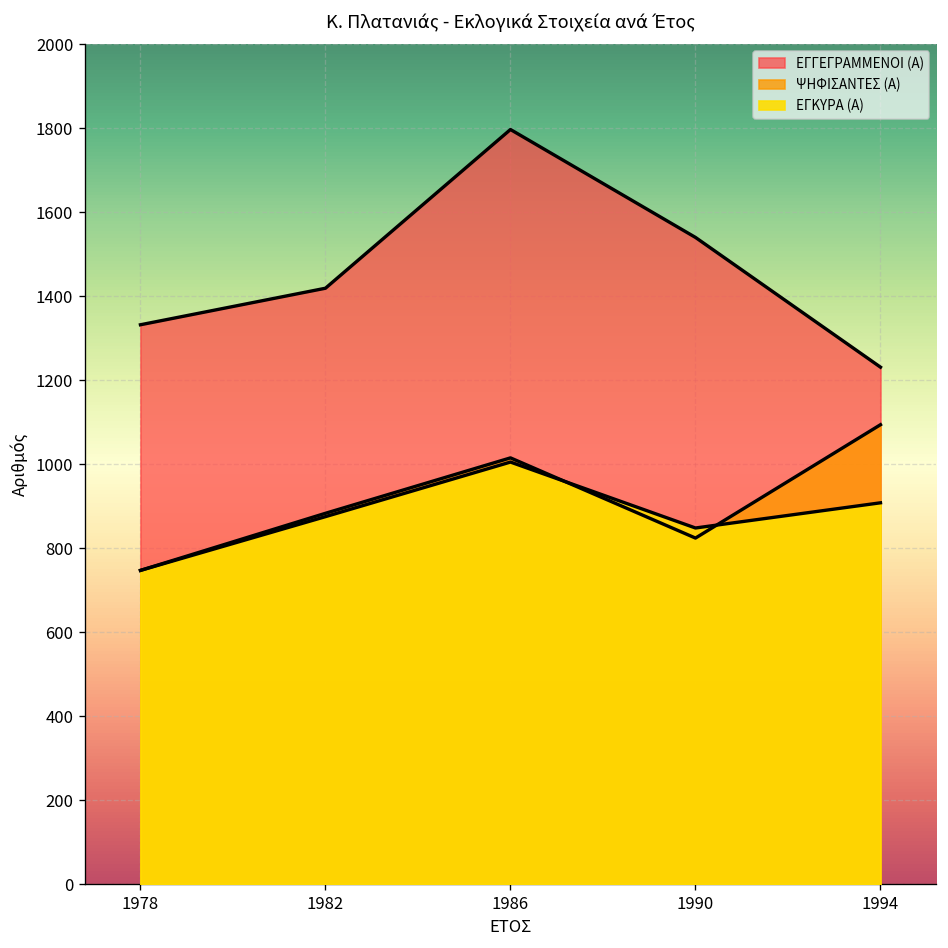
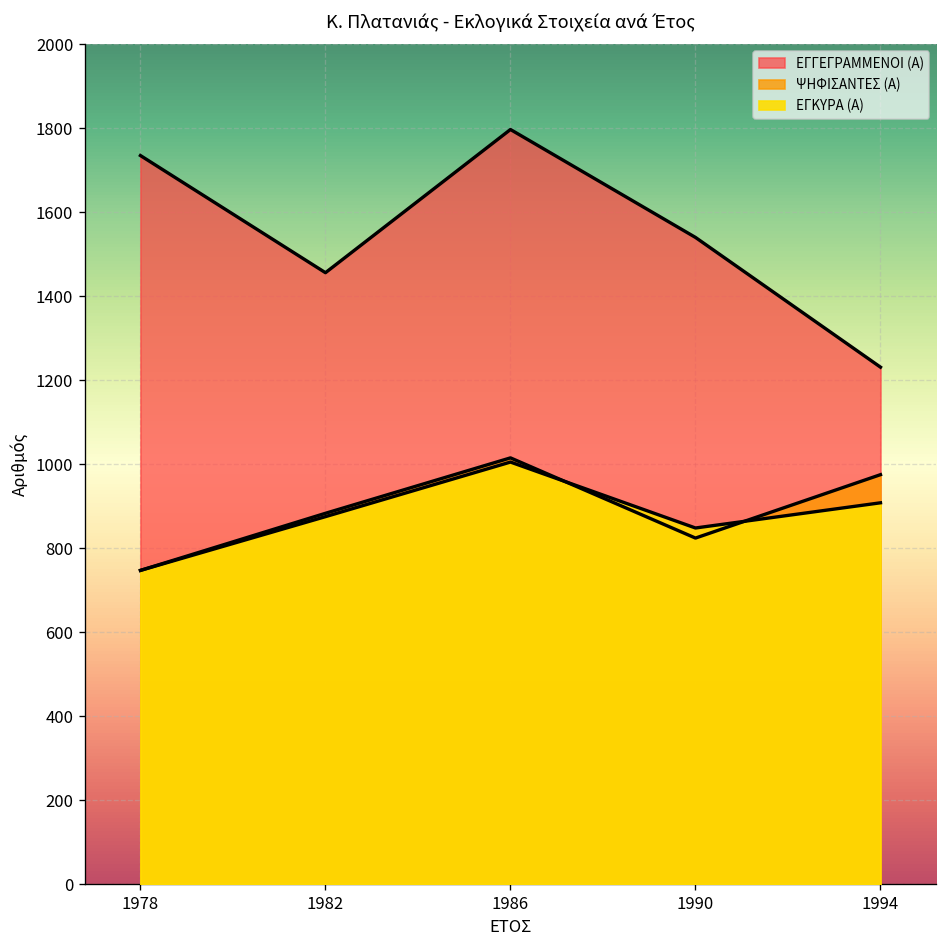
  {
    "ΕΓΓΕΓΡΑΜΜΕΝΟΙ (Α)": {
-     "1978": 1330,
-     "1982": 1420,
+     "1978": 1740,
+     "1982": 1460,
      "1986": 1800,
      "1990": 1540,
      "1994": 1230
    },
    "ΨΗΦΙΣΑΝΤΕΣ (Α)": {
      "1982": 880,
      "1986": 1020,
      "1990": 820,
-     "1994": 1090
+     "1994": 980
    },
    "ΕΓΚΥΡΑ (Α)": {
      "1982": 880,
      "1986": 1010,
      "1990": 850,
      "1994": 910
    }
  }
